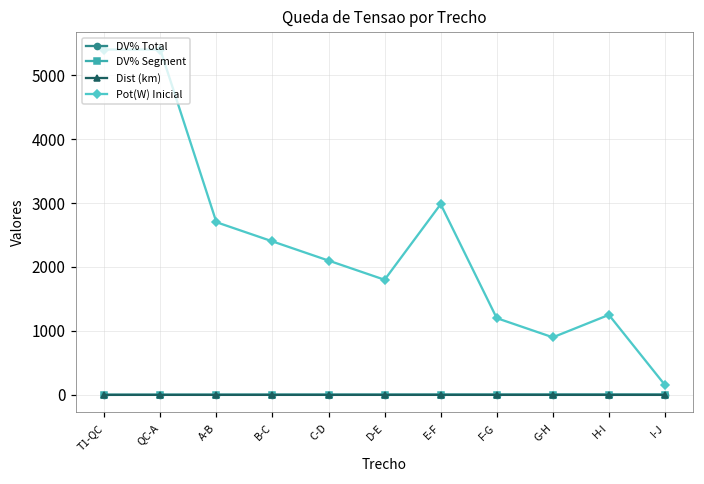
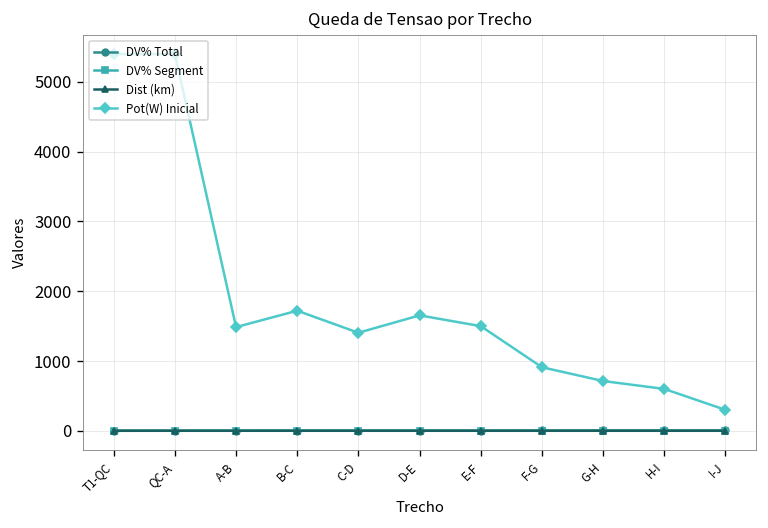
  {
    "Dist (km)": {
      "T1-QC": 0,
      "QC-A": 0,
      "A-B": 0,
      "B-C": 0,
      "C-D": 0,
      "D-E": 0,
      "E-F": 0,
      "F-G": 0,
      "G-H": 0,
      "H-I": 0,
      "I-J": 0
    },
    "Pot(W) Inicial": {
-     "A-B": 2700,
-     "B-C": 2400,
-     "C-D": 2100,
-     "D-E": 1800,
-     "E-F": 3000,
-     "F-G": 1200,
-     "G-H": 900,
-     "H-I": 1300,
-     "I-J": 200
+     "A-B": 1500,
+     "B-C": 1700,
+     "C-D": 1400,
+     "D-E": 1700,
+     "E-F": 1500,
+     "F-G": 900,
+     "G-H": 700,
+     "H-I": 600,
+     "I-J": 300
    }
  }
